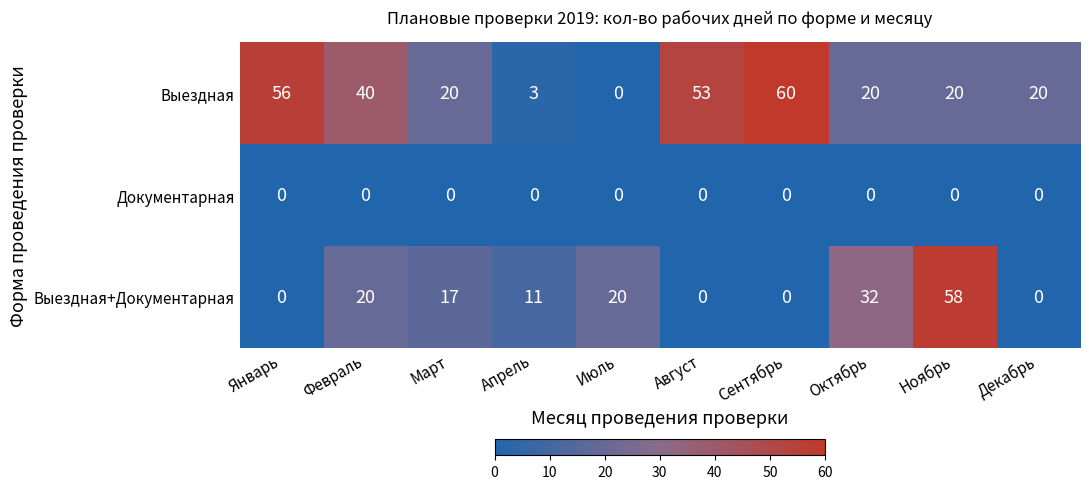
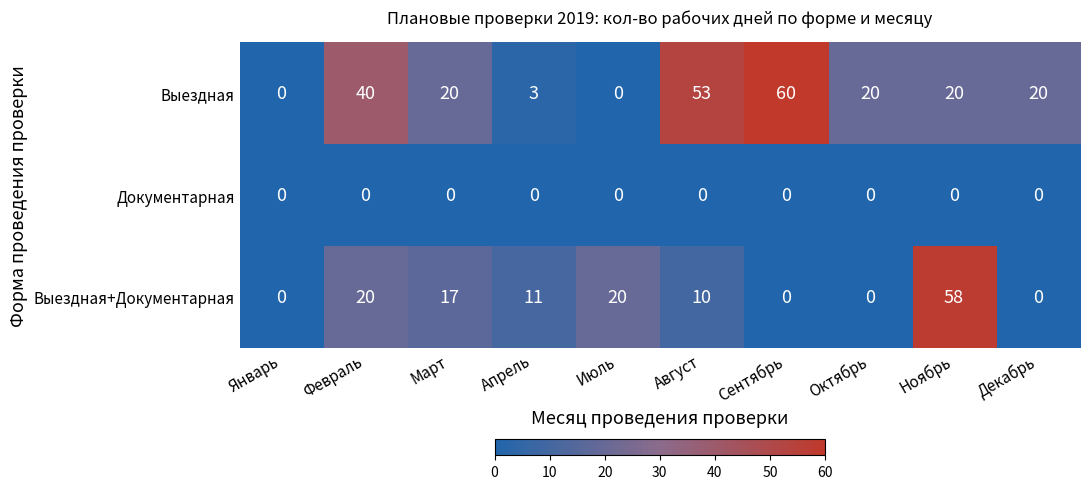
  {
    "Выездная": {
-     "Январь": 56,
+     "Январь": 0,
      "Февраль": 40,
      "Март": 20,
      "Апрель": 3,
      "Июль": 0,
      "Август": 53,
      "Сентябрь": 60,
      "Октябрь": 20,
      "Ноябрь": 20,
      "Декабрь": 20
    },
    "Документарная": {
      "Январь": 0,
      "Февраль": 0,
      "Март": 0,
      "Апрель": 0,
      "Июль": 0,
      "Август": 0,
      "Сентябрь": 0,
      "Октябрь": 0,
      "Ноябрь": 0,
      "Декабрь": 0
    },
    "Выездная+Документарная": {
      "Январь": 0,
      "Февраль": 20,
      "Март": 17,
      "Апрель": 11,
      "Июль": 20,
-     "Август": 0,
+     "Август": 10,
      "Сентябрь": 0,
-     "Октябрь": 32,
+     "Октябрь": 0,
      "Ноябрь": 58,
      "Декабрь": 0
    }
  }
